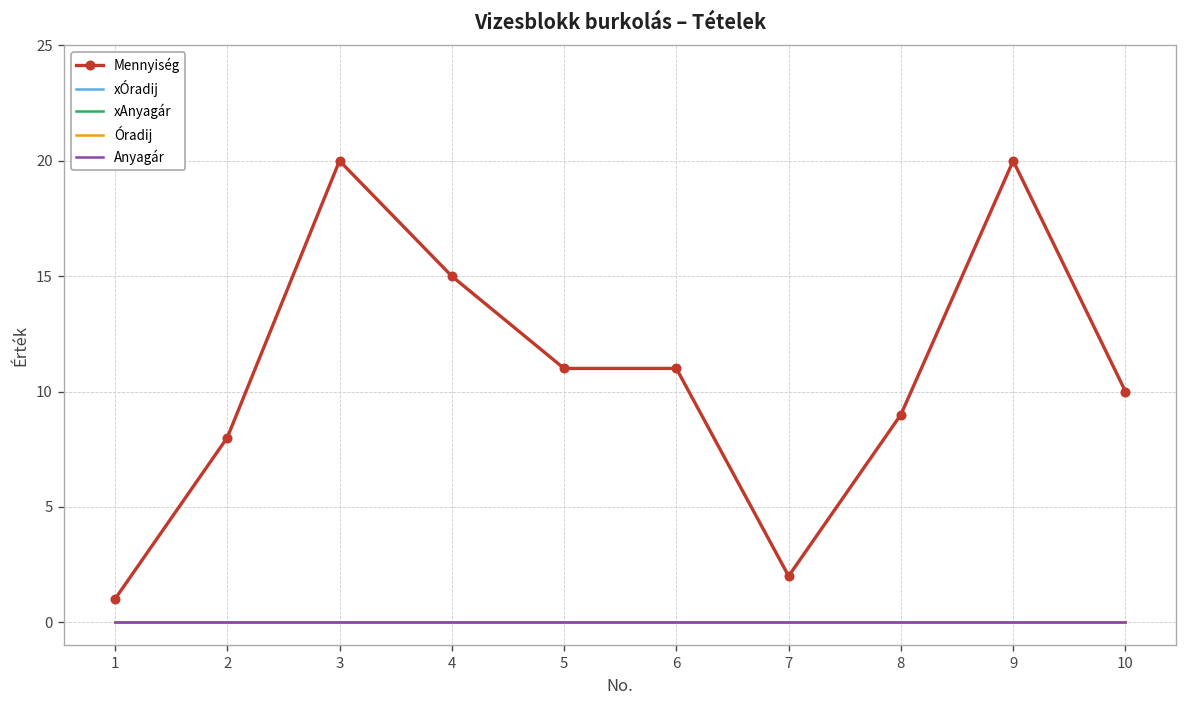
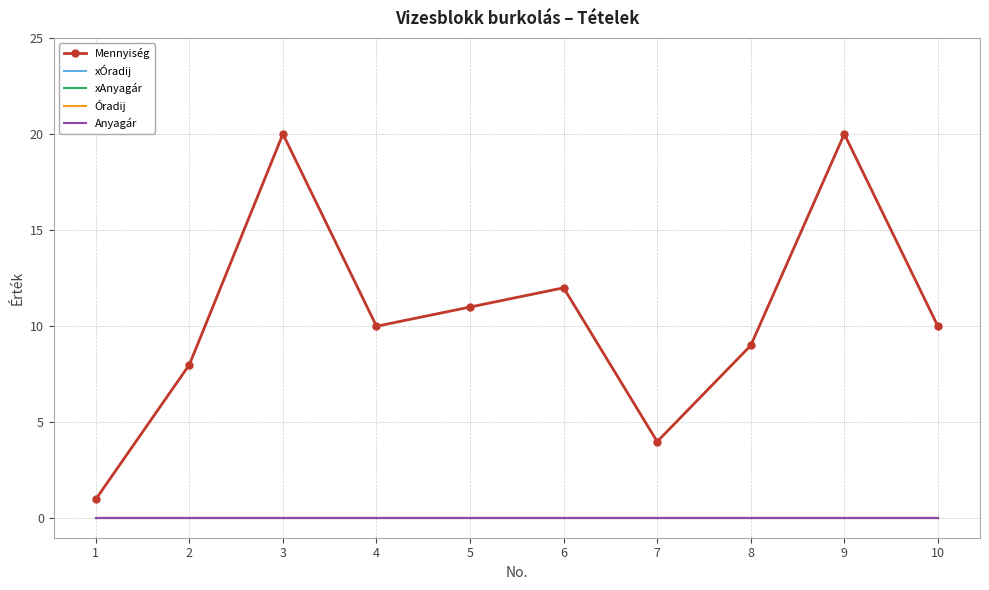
  {
    "Mennyiség": {
      "1": 1,
      "2": 8,
      "3": 20,
-     "4": 15,
+     "4": 10,
      "5": 11,
-     "6": 11,
-     "7": 2,
+     "6": 12,
+     "7": 4,
      "8": 9,
      "9": 20,
      "10": 10
    },
    "Anyagár": {
      "1": 0,
      "2": 0,
      "3": 0,
      "4": 0,
      "5": 0,
      "6": 0,
      "7": 0,
      "8": 0,
      "9": 0,
      "10": 0
    }
  }
